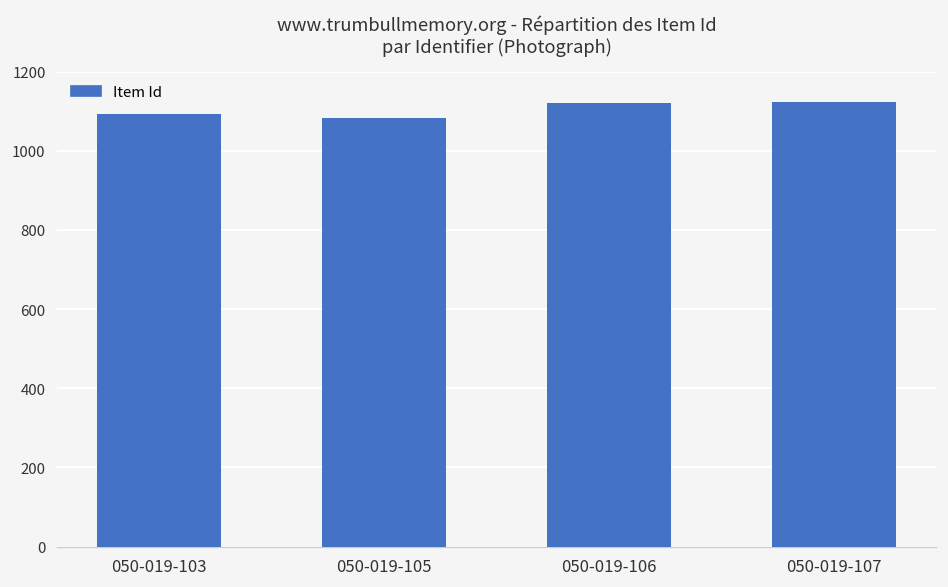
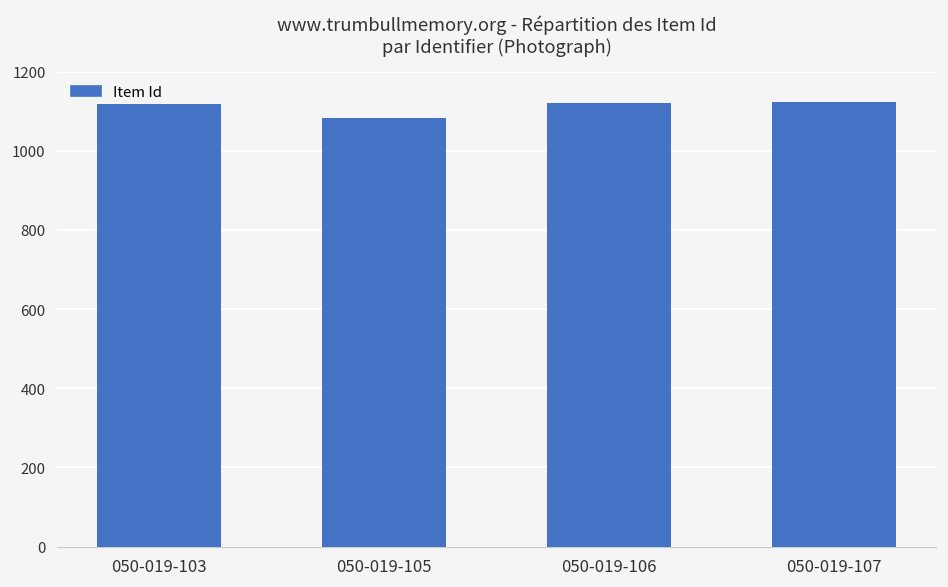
  {
-   "050-019-103": 1090,
+   "050-019-103": 1120,
    "050-019-105": 1080,
    "050-019-106": 1120,
    "050-019-107": 1120
  }
